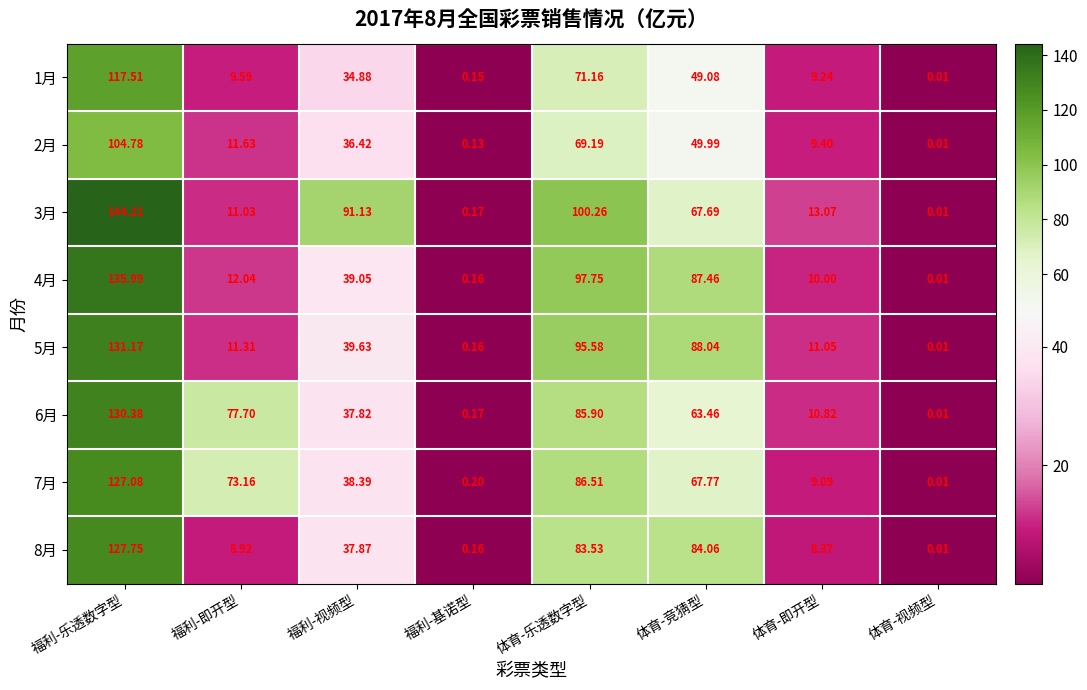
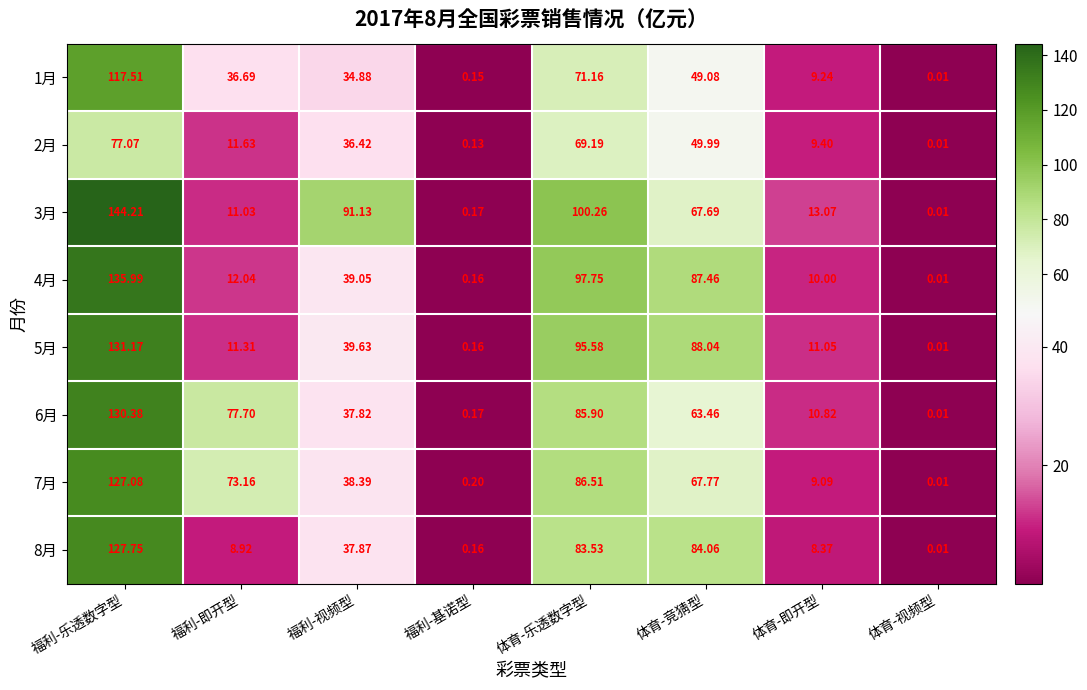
  {
    "1月": {
      "福利-乐透数字型": 117.51,
-     "福利-即开型": 9.59,
+     "福利-即开型": 36.69,
      "福利-视频型": 34.88,
      "福利-基诺型": 0.15,
      "体育-乐透数字型": 71.16,
      "体育-竞猜型": 49.08,
      "体育-即开型": 9.24,
      "体育-视频型": 0.01
    },
    "2月": {
-     "福利-乐透数字型": 104.78,
+     "福利-乐透数字型": 77.07,
      "福利-即开型": 11.63,
      "福利-视频型": 36.42,
      "福利-基诺型": 0.13,
      "体育-乐透数字型": 69.19,
      "体育-竞猜型": 49.99,
      "体育-即开型": 9.40,
      "体育-视频型": 0.01
    },
    "3月": {
      "福利-乐透数字型": 144.21,
      "福利-即开型": 11.03,
      "福利-视频型": 91.13,
      "福利-基诺型": 0.17,
      "体育-乐透数字型": 100.26,
      "体育-竞猜型": 67.69,
      "体育-即开型": 13.07,
      "体育-视频型": 0.01
    },
    "4月": {
      "福利-乐透数字型": 135.99,
      "福利-即开型": 12.04,
      "福利-视频型": 39.05,
      "福利-基诺型": 0.16,
      "体育-乐透数字型": 97.75,
      "体育-竞猜型": 87.46,
      "体育-即开型": 10.00,
      "体育-视频型": 0.01
    },
    "5月": {
      "福利-乐透数字型": 131.17,
      "福利-即开型": 11.31,
      "福利-视频型": 39.63,
      "福利-基诺型": 0.16,
      "体育-乐透数字型": 95.58,
      "体育-竞猜型": 88.04,
      "体育-即开型": 11.05,
      "体育-视频型": 0.01
    },
    "6月": {
      "福利-乐透数字型": 130.38,
      "福利-即开型": 77.70,
      "福利-视频型": 37.82,
      "福利-基诺型": 0.17,
      "体育-乐透数字型": 85.90,
      "体育-竞猜型": 63.46,
      "体育-即开型": 10.82,
      "体育-视频型": 0.01
    },
    "7月": {
      "福利-乐透数字型": 127.08,
      "福利-即开型": 73.16,
      "福利-视频型": 38.39,
      "福利-基诺型": 0.20,
      "体育-乐透数字型": 86.51,
      "体育-竞猜型": 67.77,
      "体育-即开型": 9.09,
      "体育-视频型": 0.01
    },
    "8月": {
      "福利-乐透数字型": 127.75,
      "福利-即开型": 8.92,
      "福利-视频型": 37.87,
      "福利-基诺型": 0.16,
      "体育-乐透数字型": 83.53,
      "体育-竞猜型": 84.06,
      "体育-即开型": 8.37,
      "体育-视频型": 0.01
    }
  }
